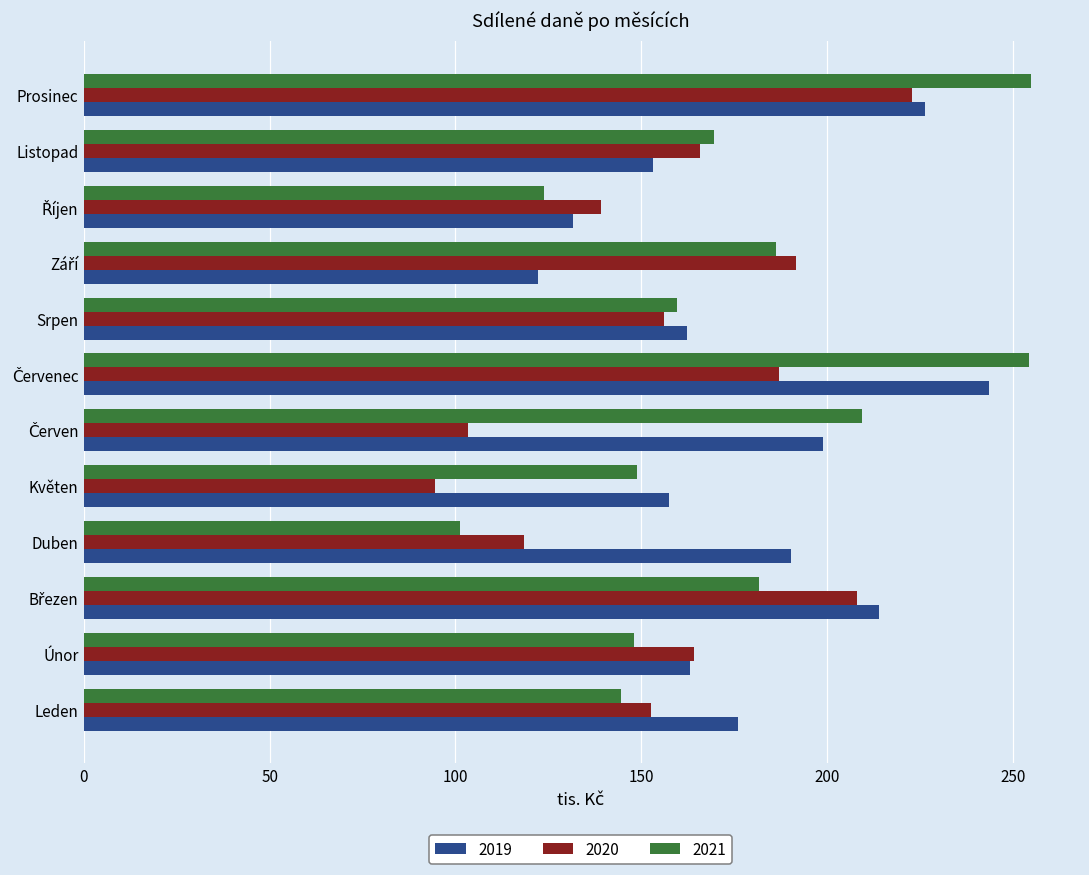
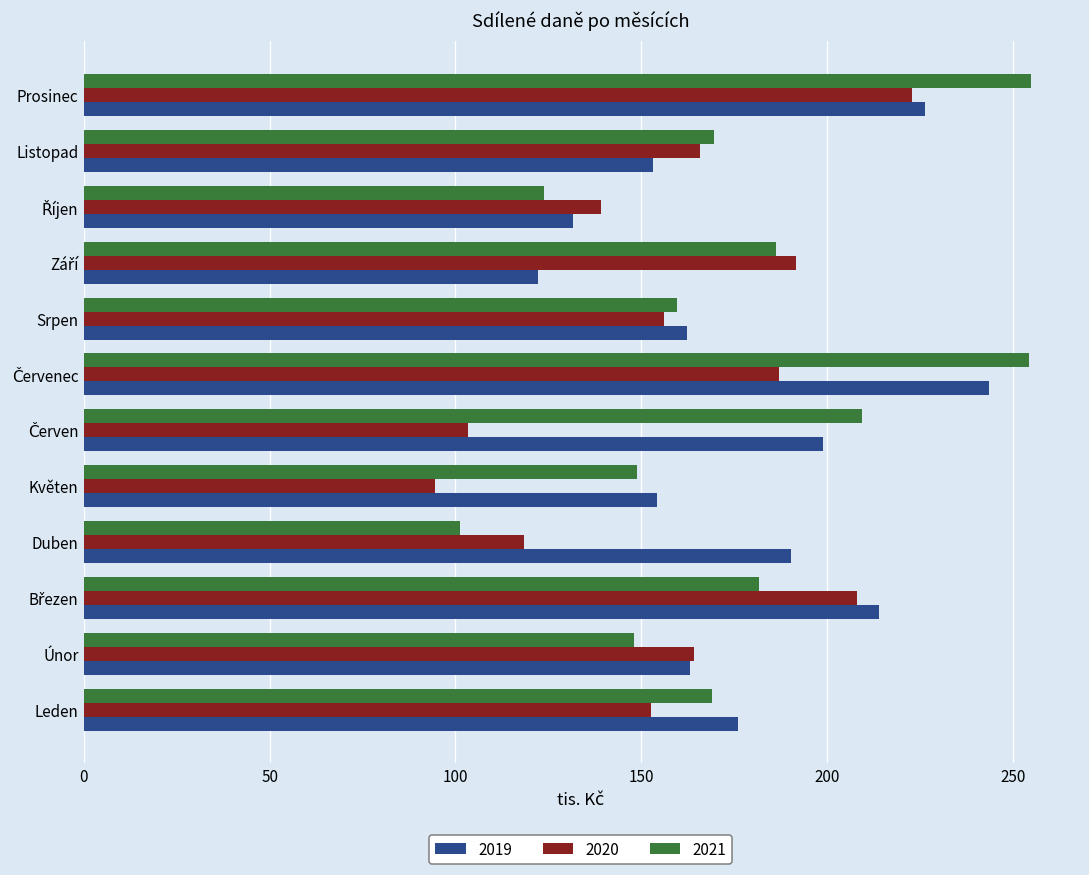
  {
    "2019": {
      "Prosinec": 226,
      "Listopad": 153,
      "Říjen": 132,
      "Září": 122,
      "Srpen": 162,
      "Červenec": 244,
      "Červen": 199,
-     "Květen": 157,
+     "Květen": 154,
      "Duben": 190,
      "Březen": 214,
      "Únor": 163,
      "Leden": 176
    },
    "2020": {
      "Prosinec": 223,
      "Listopad": 166,
      "Říjen": 139,
      "Září": 192,
      "Srpen": 156,
      "Červenec": 187,
      "Červen": 103,
      "Květen": 94,
      "Duben": 119,
      "Březen": 208,
      "Únor": 164,
      "Leden": 152
    },
    "2021": {
      "Prosinec": 255,
      "Listopad": 170,
      "Říjen": 124,
      "Září": 186,
      "Srpen": 160,
      "Červenec": 254,
      "Červen": 209,
      "Květen": 149,
      "Duben": 101,
      "Březen": 182,
      "Únor": 148,
-     "Leden": 145
+     "Leden": 169
    }
  }
